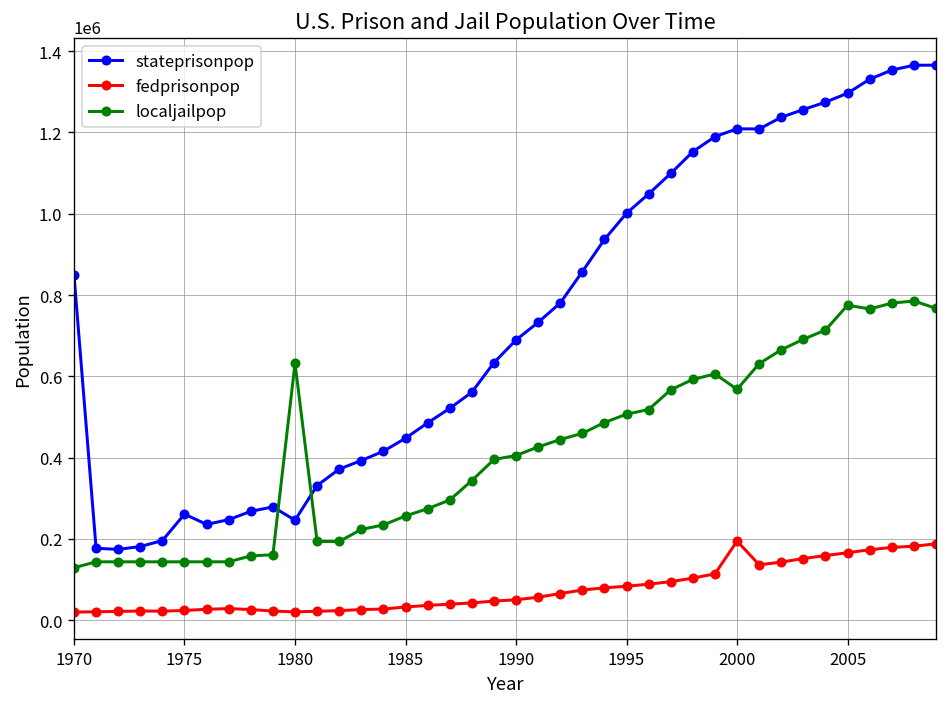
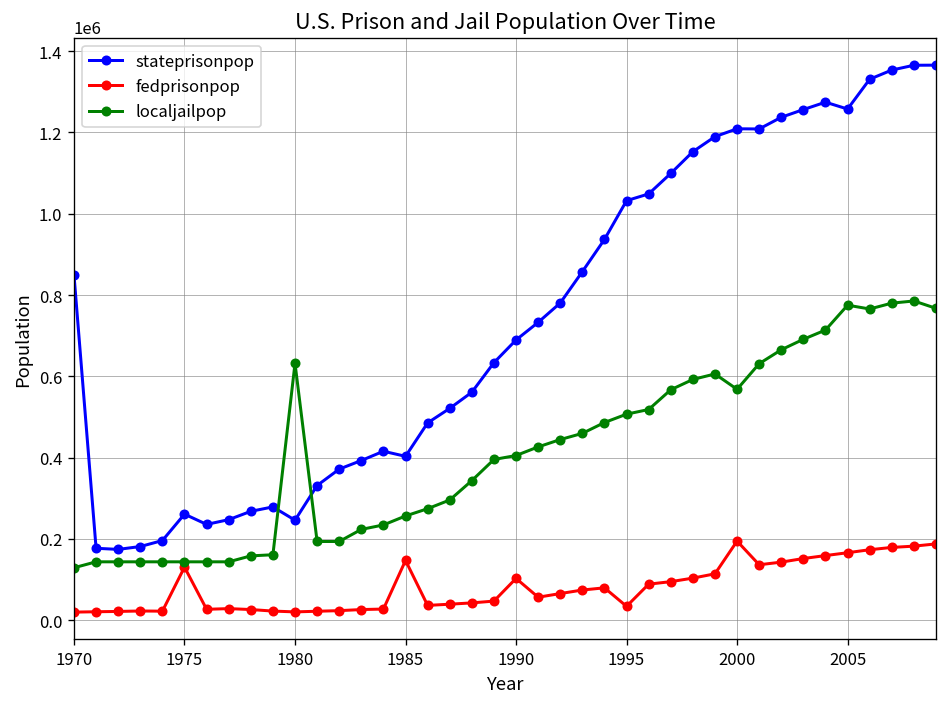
  {
    "stateprisonpop": {
      "1970": 850000,
      "1975": 260000,
      "1980": 250000,
-     "1985": 450000,
+     "1985": 400000,
      "1990": 690000,
-     "1995": 1000000,
+     "1995": 1030000,
      "2000": 1210000,
-     "2005": 1300000
+     "2005": 1260000
    },
    "fedprisonpop": {
      "1970": 20000,
-     "1975": 20000,
+     "1975": 130000,
      "1980": 20000,
-     "1985": 30000,
-     "1990": 50000,
-     "1995": 80000,
+     "1985": 150000,
+     "1990": 100000,
+     "1995": 30000,
      "2000": 190000,
      "2005": 170000
    },
    "localjailpop": {
      "1970": 130000,
      "1975": 140000,
      "1980": 630000,
      "1985": 260000,
      "1990": 410000,
      "1995": 510000,
      "2000": 570000,
      "2005": 780000
    }
  }
